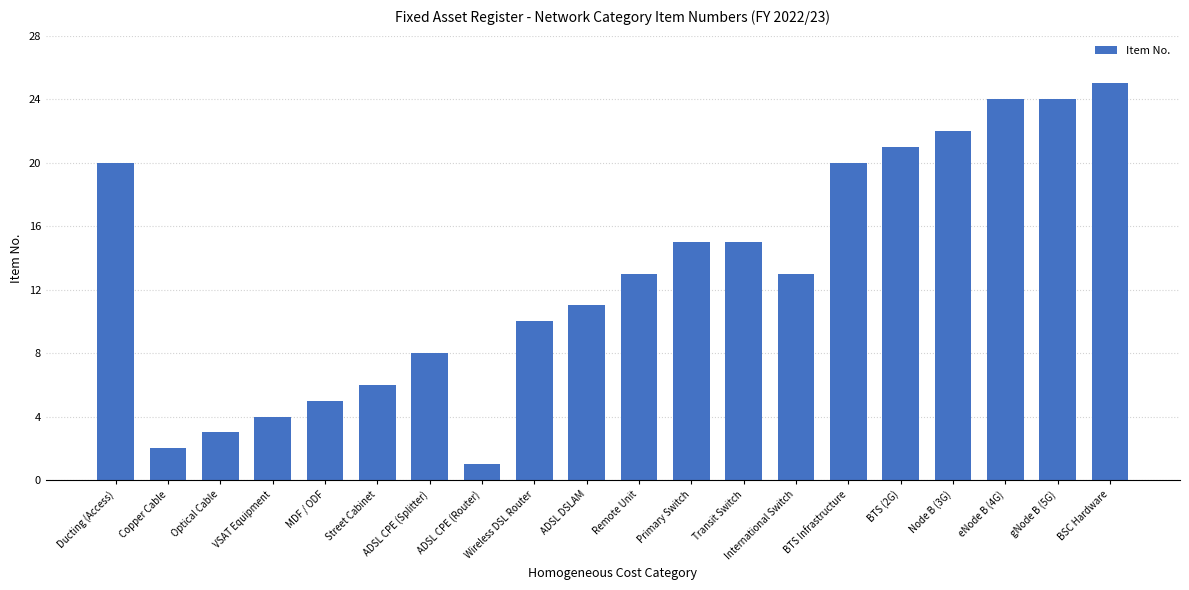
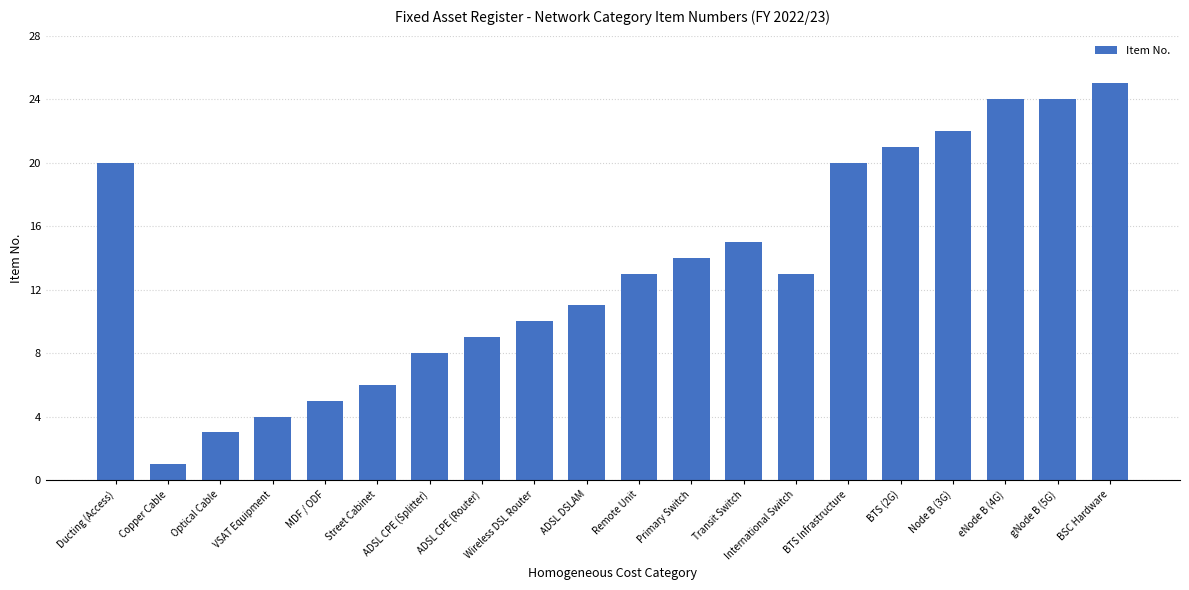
  {
    "Ducting (Access)": 20,
-   "Copper Cable": 2,
+   "Copper Cable": 1,
    "Optical Cable": 3,
    "VSAT Equipment": 4,
    "MDF / ODF": 5,
    "Street Cabinet": 6,
    "ADSL CPE (Splitter)": 8,
-   "ADSL CPE (Router)": 1,
+   "ADSL CPE (Router)": 9,
    "Wireless DSL Router": 10,
    "ADSL DSLAM": 11,
    "Remote Unit": 13,
-   "Primary Switch": 15,
+   "Primary Switch": 14,
    "Transit Switch": 15,
    "International Switch": 13,
    "BTS Infrastructure": 20,
    "BTS (2G)": 21,
    "Node B (3G)": 22,
    "eNode B (4G)": 24,
    "gNode B (5G)": 24,
    "BSC Hardware": 25
  }
